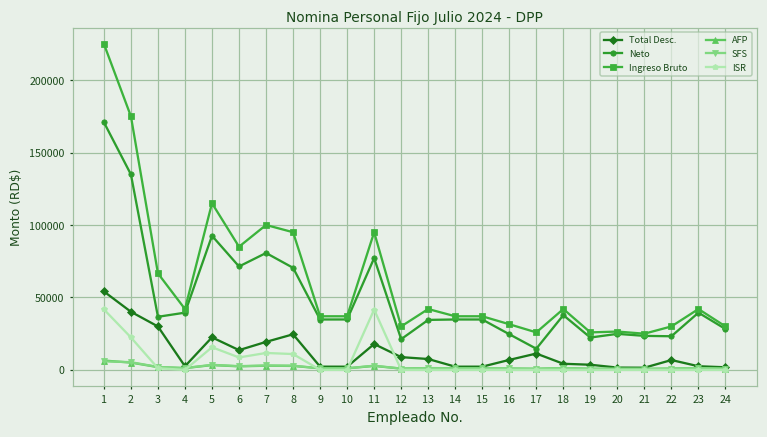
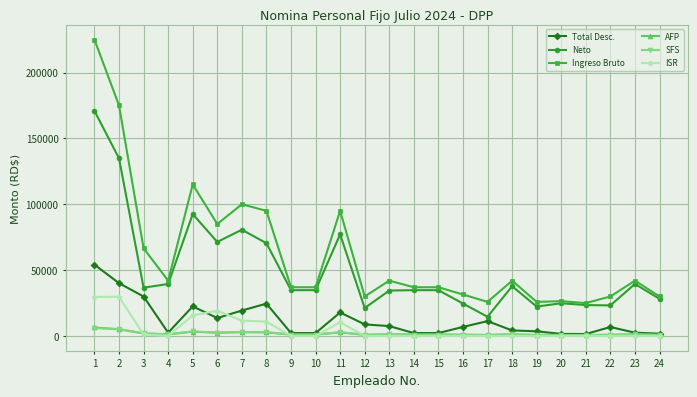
  {
    "ISR": {
-     "1": 42000,
-     "2": 22000,
+     "1": 30000,
+     "2": 30000,
      "5": 16000,
-     "6": 9000,
+     "6": 19000,
      "7": 12000,
      "8": 11000,
-     "11": 42000
+     "11": 11000
    }
  }
